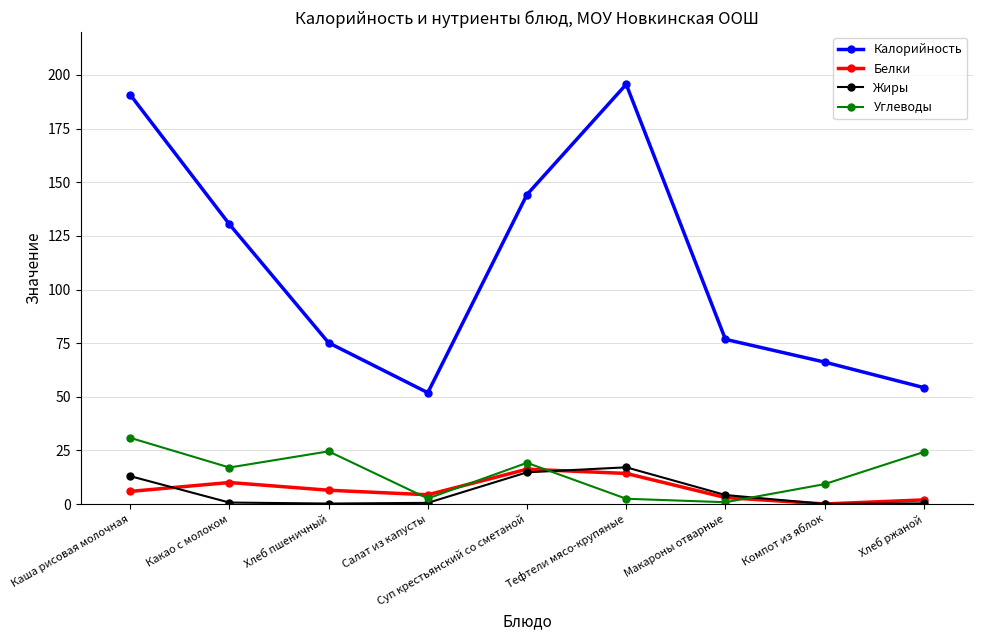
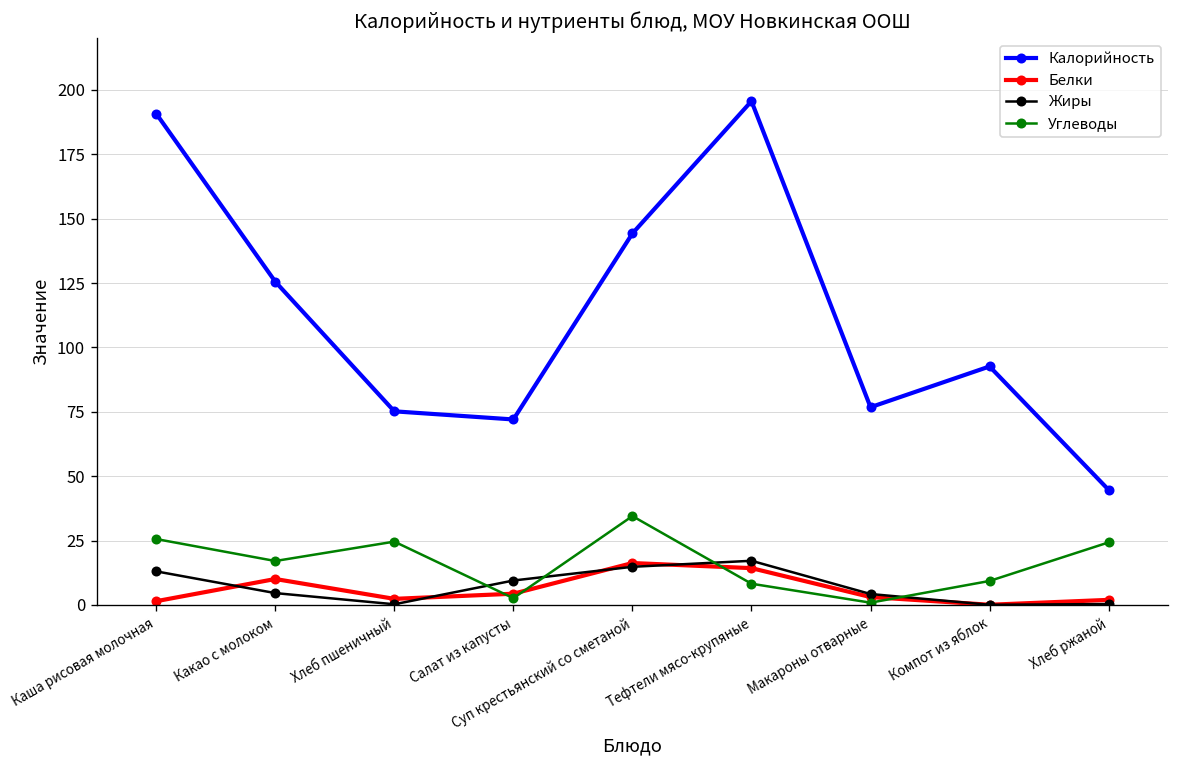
  {
    "Калорийность": {
      "Каша рисовая молочная": 191,
-     "Какао с молоком": 130,
+     "Какао с молоком": 126,
      "Хлеб пшеничный": 75,
-     "Салат из капусты": 52,
+     "Салат из капусты": 72,
      "Суп крестьянский со сметаной": 144,
      "Тефтели мясо-крупяные": 196,
      "Макароны отварные": 77,
-     "Компот из яблок": 66,
-     "Хлеб ржаной": 54
+     "Компот из яблок": 93,
+     "Хлеб ржаной": 45
    },
    "Белки": {
-     "Каша рисовая молочная": 6,
+     "Каша рисовая молочная": 1,
      "Какао с молоком": 10,
-     "Хлеб пшеничный": 6,
+     "Хлеб пшеничный": 2,
      "Салат из капусты": 4,
      "Суп крестьянский со сметаной": 16,
      "Тефтели мясо-крупяные": 14,
      "Хлеб ржаной": 2
    },
    "Жиры": {
      "Каша рисовая молочная": 13,
-     "Какао с молоком": 1,
+     "Какао с молоком": 5,
      "Хлеб пшеничный": 0,
-     "Салат из капусты": 1,
+     "Салат из капусты": 9,
      "Суп крестьянский со сметаной": 15,
      "Тефтели мясо-крупяные": 17,
      "Хлеб ржаной": 0
    },
    "Углеводы": {
-     "Каша рисовая молочная": 31,
+     "Каша рисовая молочная": 26,
      "Какао с молоком": 17,
      "Хлеб пшеничный": 25,
      "Салат из капусты": 3,
-     "Суп крестьянский со сметаной": 19,
-     "Тефтели мясо-крупяные": 3,
+     "Суп крестьянский со сметаной": 35,
+     "Тефтели мясо-крупяные": 8,
      "Макароны отварные": 1,
      "Компот из яблок": 9,
      "Хлеб ржаной": 24
    }
  }
